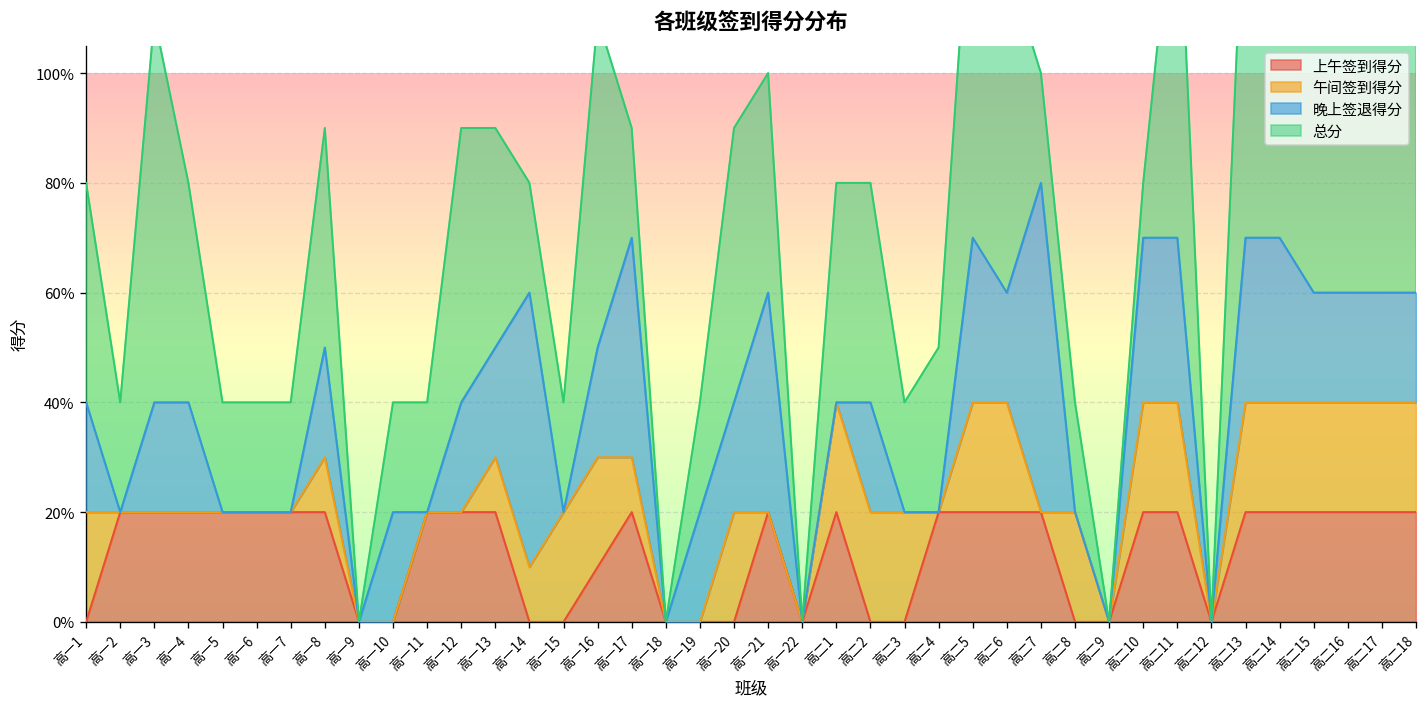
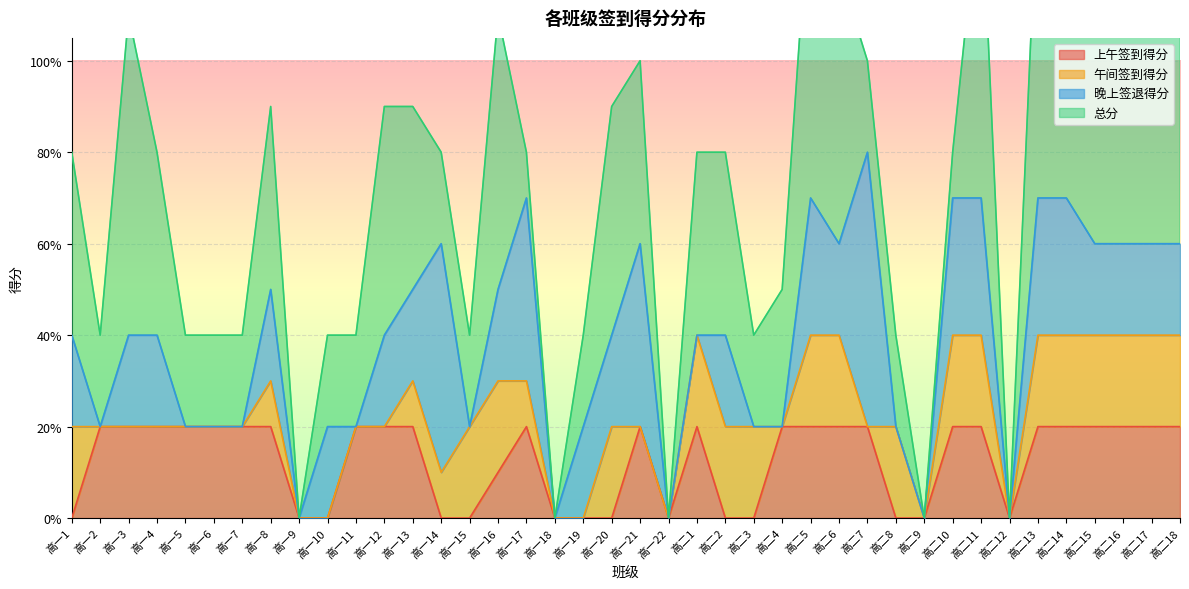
  {
    "上午签到得分": {
      "高一1": "0%",
      "高一8": "20%",
      "高一13": "20%",
      "高一14": "0%",
      "高一15": "0%",
      "高一16": "10%",
      "高一17": "20%",
      "高一20": "0%",
      "高二1": "20%",
      "高二2": "0%",
      "高二3": "0%",
      "高二5": "20%",
      "高二6": "20%",
      "高二8": "0%",
      "高二10": "20%",
      "高二11": "20%",
      "高二13": "20%",
      "高二14": "20%",
      "高二15": "20%",
      "高二16": "20%",
      "高二17": "20%",
      "高二18": "20%"
    },
    "午间签到得分": {
      "高一1": "20%",
      "高一8": "30%",
      "高一13": "30%",
      "高一14": "10%",
      "高一16": "30%",
      "高一17": "30%",
      "高一20": "20%",
      "高二2": "20%",
      "高二5": "40%",
      "高二6": "40%",
      "高二10": "40%",
      "高二11": "40%",
      "高二13": "40%",
      "高二14": "40%",
      "高二15": "40%",
      "高二16": "40%",
      "高二17": "40%",
      "高二18": "40%"
    },
    "晚上签退得分": {
      "高一1": "20%",
      "高一3": "20%",
      "高一4": "20%",
      "高一8": "20%",
      "高一10": "20%",
      "高一12": "20%",
      "高一13": "20%",
      "高一14": "50%",
      "高一16": "20%",
      "高一17": "40%",
      "高一19": "20%",
      "高一20": "20%",
      "高一21": "40%",
      "高二2": "20%",
      "高二5": "30%",
      "高二6": "20%",
      "高二7": "60%",
      "高二10": "30%",
      "高二11": "30%",
      "高二13": "30%",
      "高二14": "30%",
      "高二15": "20%",
      "高二16": "20%",
      "高二17": "20%",
      "高二18": "20%"
    },
    "总分": {
      "高一1": "40%",
      "高一2": "20%",
      "高一4": "40%",
      "高一5": "20%",
      "高一6": "20%",
      "高一7": "20%",
      "高一8": "40%",
      "高一10": "20%",
      "高一11": "20%",
      "高一12": "50%",
      "高一13": "40%",
      "高一14": "20%",
      "高一15": "20%",
-     "高一17": "20%",
+     "高一17": "10%",
      "高一19": "20%",
      "高一20": "50%",
      "高一21": "40%",
      "高二1": "40%",
      "高二2": "40%",
      "高二3": "20%",
      "高二4": "30%",
      "高二7": "20%",
      "高二8": "20%",
      "高二10": "10%"
    }
  }
